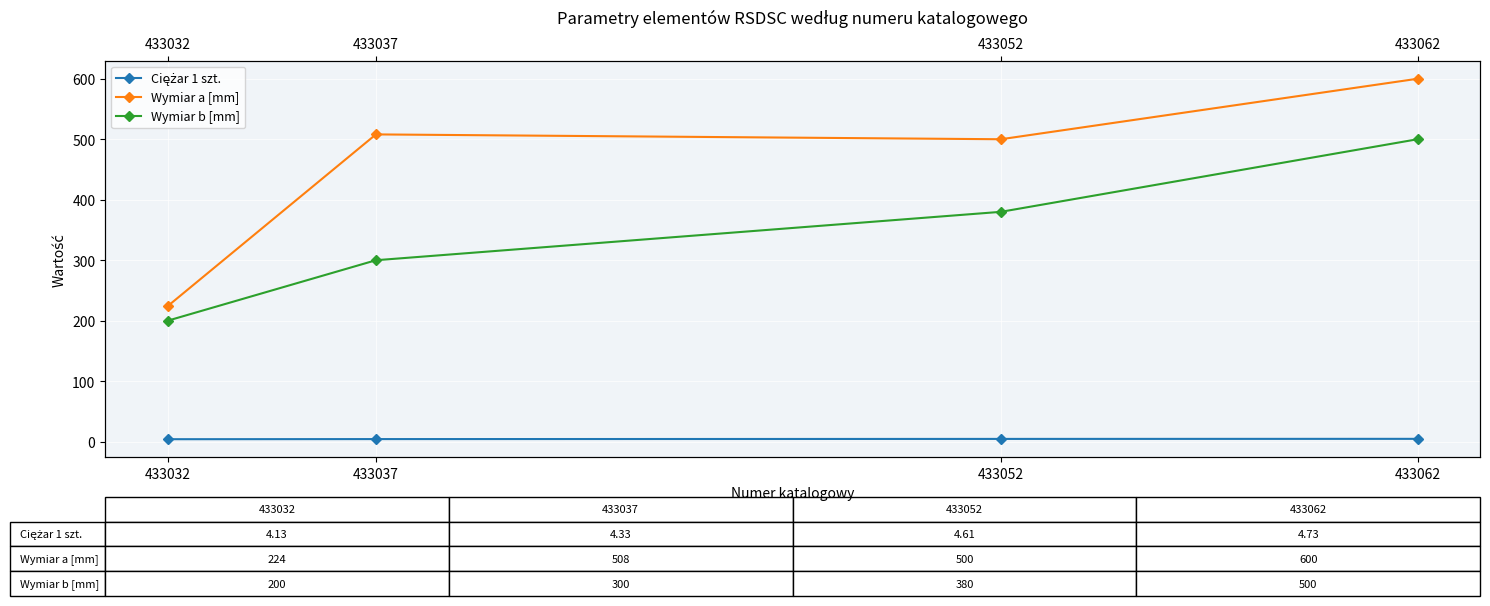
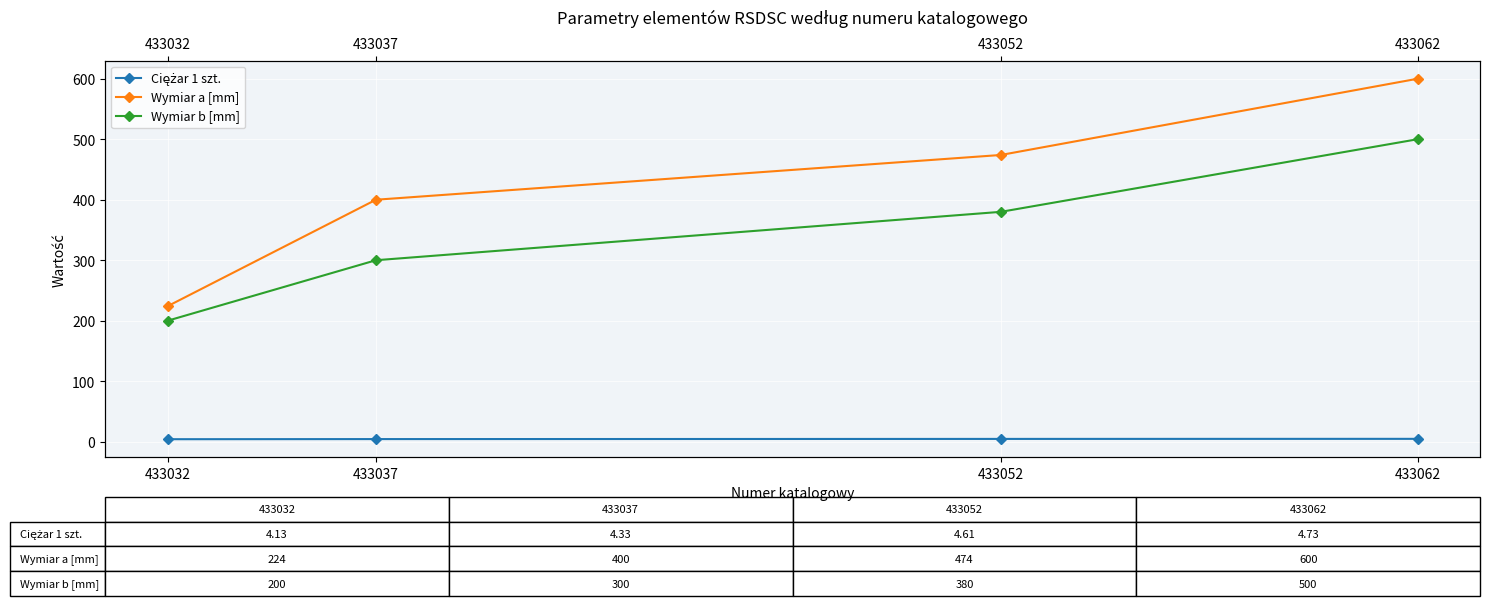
  {
    "Ciężar 1 szt.": {
      "433032": 0,
      "433037": 0,
      "433052": 0,
      "433062": 0
    },
    "Wymiar a [mm]": {
-     "433037": 508,
-     "433052": 500
+     "433037": 400,
+     "433052": 474
    },
    "Wymiar b [mm]": {
      "433032": 200,
      "433037": 300,
      "433052": 380,
      "433062": 500
    }
  }
